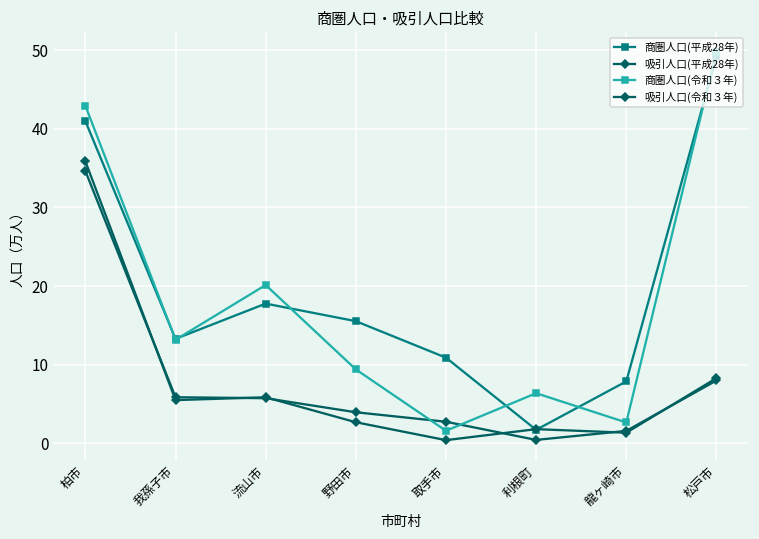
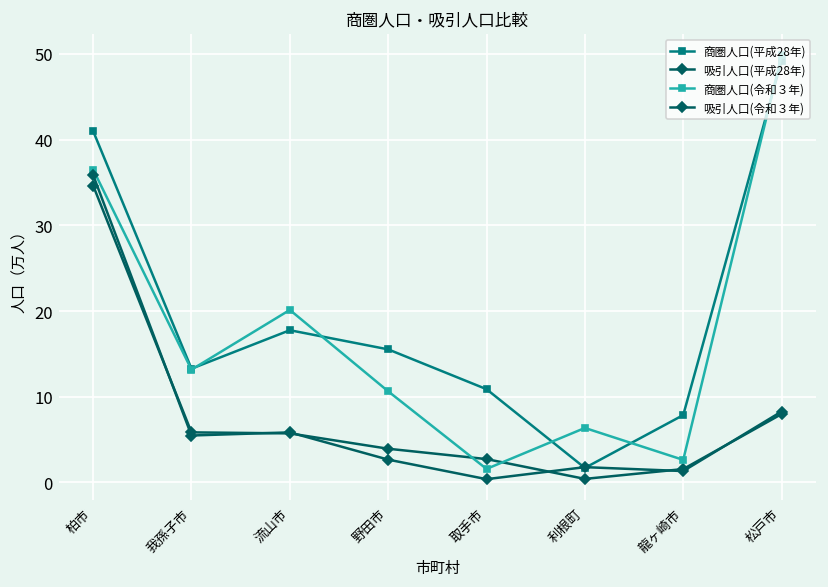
  {
    "商圏人口(令和３年)": {
-     "柏市": 43,
+     "柏市": 37,
      "流山市": 20,
-     "野田市": 9,
+     "野田市": 11,
      "取手市": 2,
      "利根町": 6,
      "龍ヶ崎市": 3
    }
  }
